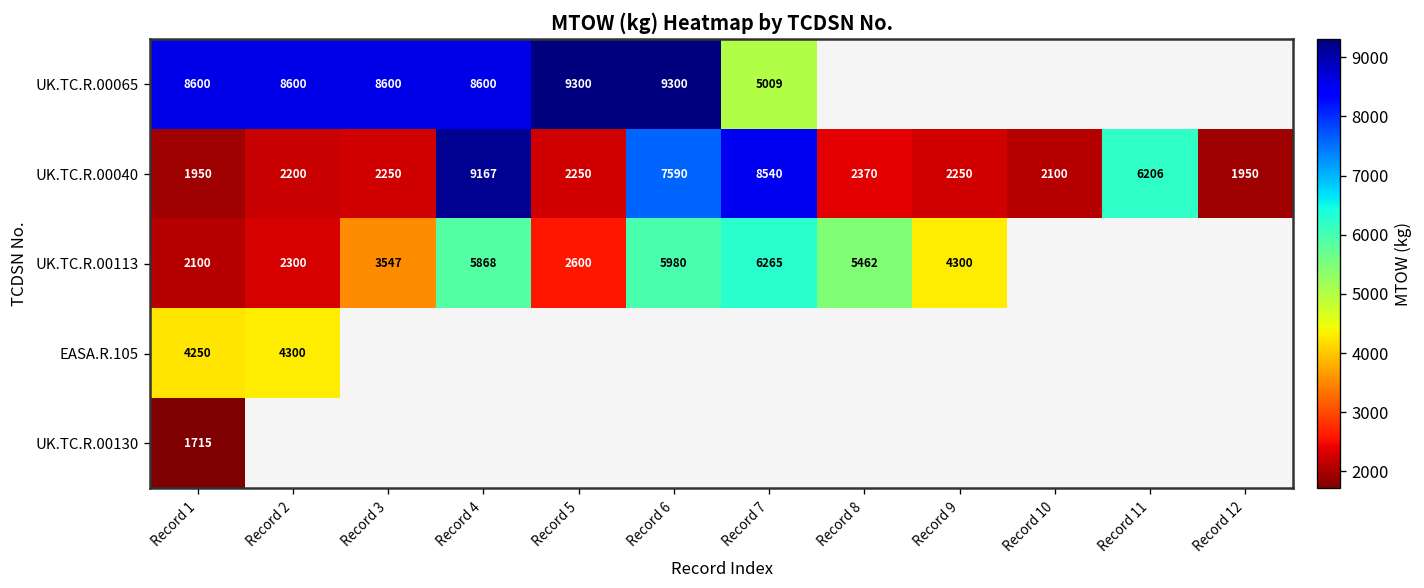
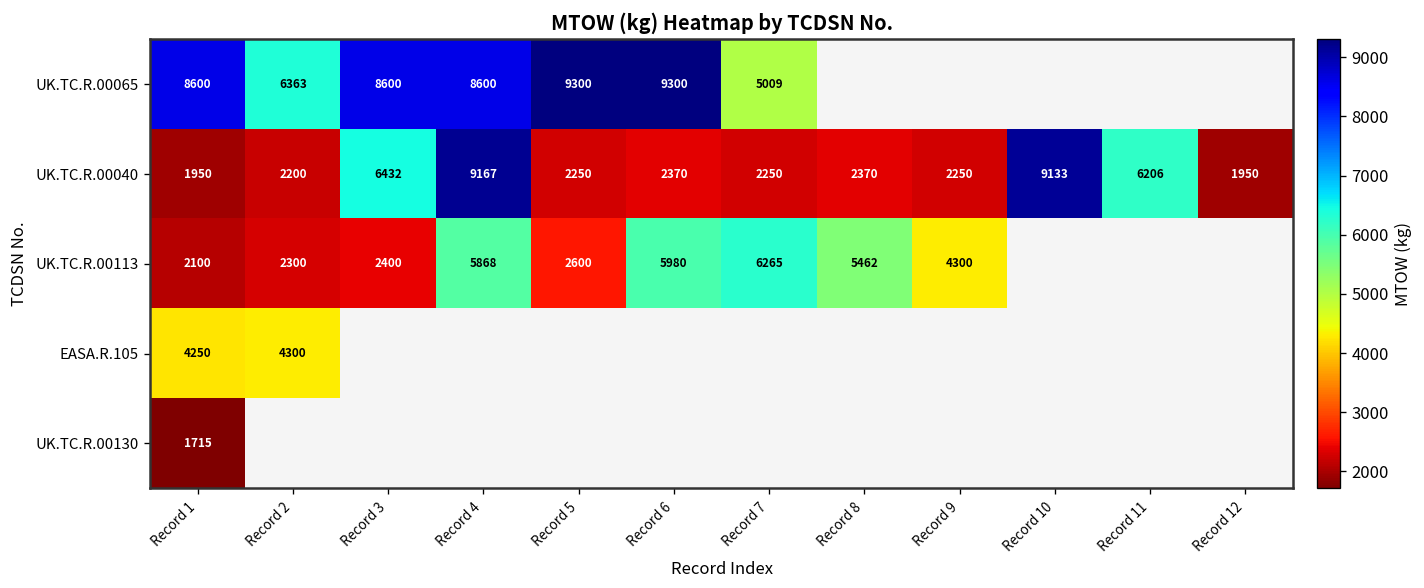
  {
    "UK.TC.R.00065": {
      "Record 1": 8600,
-     "Record 2": 8600,
+     "Record 2": 6363,
      "Record 3": 8600,
      "Record 4": 8600,
      "Record 5": 9300,
      "Record 6": 9300,
      "Record 7": 5009
    },
    "UK.TC.R.00040": {
      "Record 1": 1950,
      "Record 2": 2200,
-     "Record 3": 2250,
+     "Record 3": 6432,
      "Record 4": 9167,
      "Record 5": 2250,
-     "Record 6": 7590,
-     "Record 7": 8540,
+     "Record 6": 2370,
+     "Record 7": 2250,
      "Record 8": 2370,
      "Record 9": 2250,
-     "Record 10": 2100,
+     "Record 10": 9133,
      "Record 11": 6206,
      "Record 12": 1950
    },
    "UK.TC.R.00113": {
      "Record 1": 2100,
      "Record 2": 2300,
-     "Record 3": 3547,
+     "Record 3": 2400,
      "Record 4": 5868,
      "Record 5": 2600,
      "Record 6": 5980,
      "Record 7": 6265,
      "Record 8": 5462,
      "Record 9": 4300
    },
    "EASA.R.105": {
      "Record 1": 4250,
      "Record 2": 4300
    },
    "UK.TC.R.00130": {
      "Record 1": 1715
    }
  }
